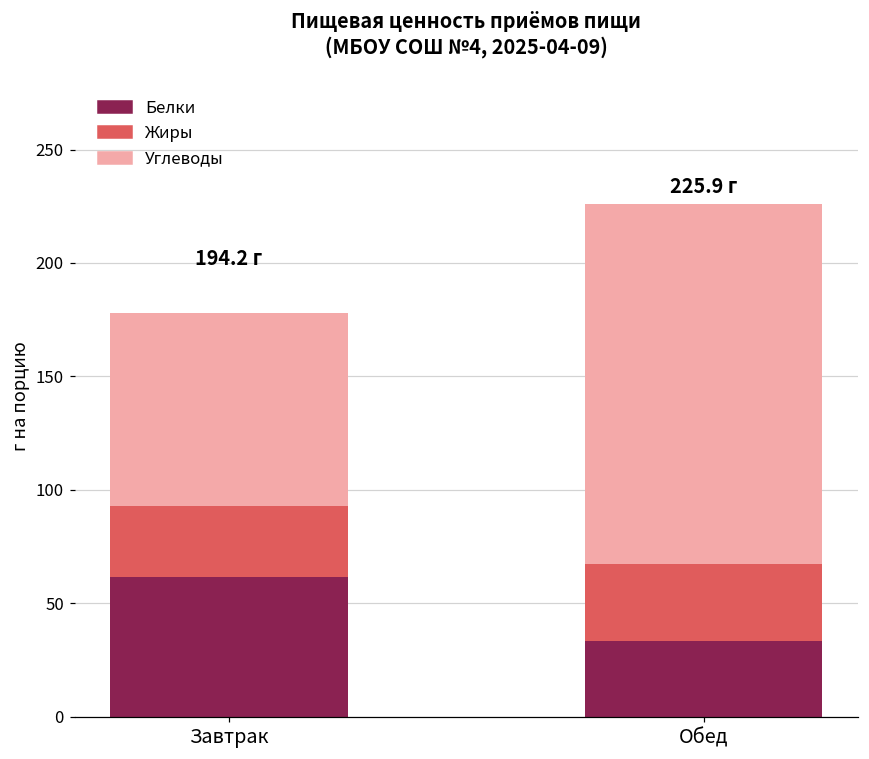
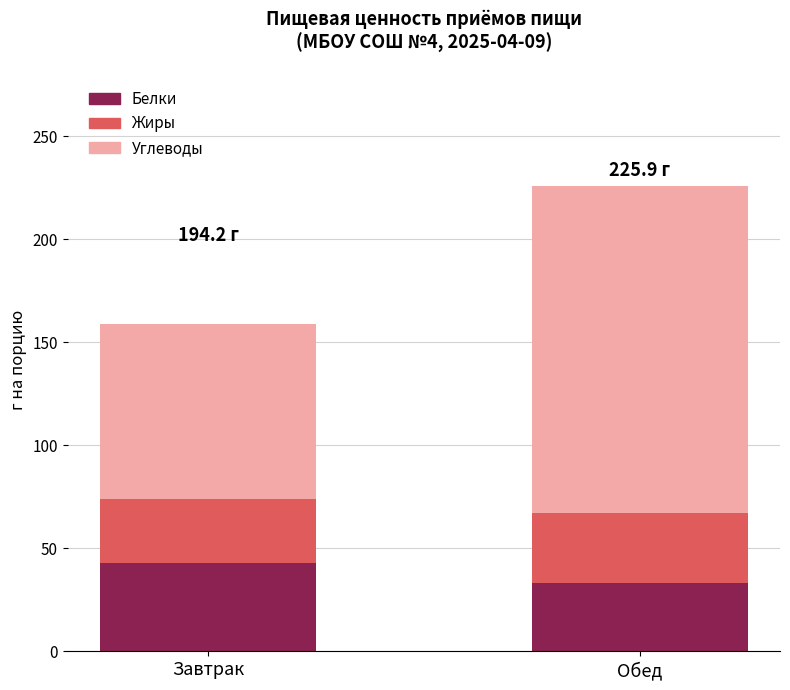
  {
    "Белки": {
-     "Завтрак": 62,
+     "Завтрак": 43,
      "Обед": 33
    },
    "Жиры": {
      "Завтрак": 31,
      "Обед": 34
    },
    "Углеводы": {
      "Завтрак": 85
    }
  }
